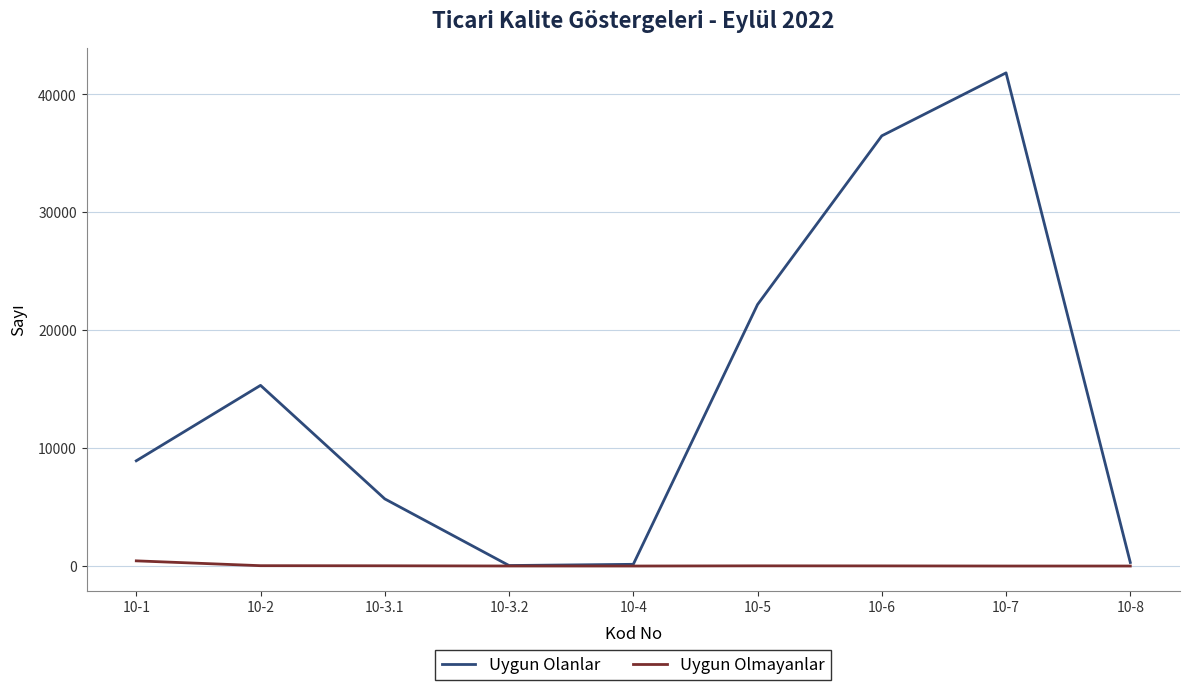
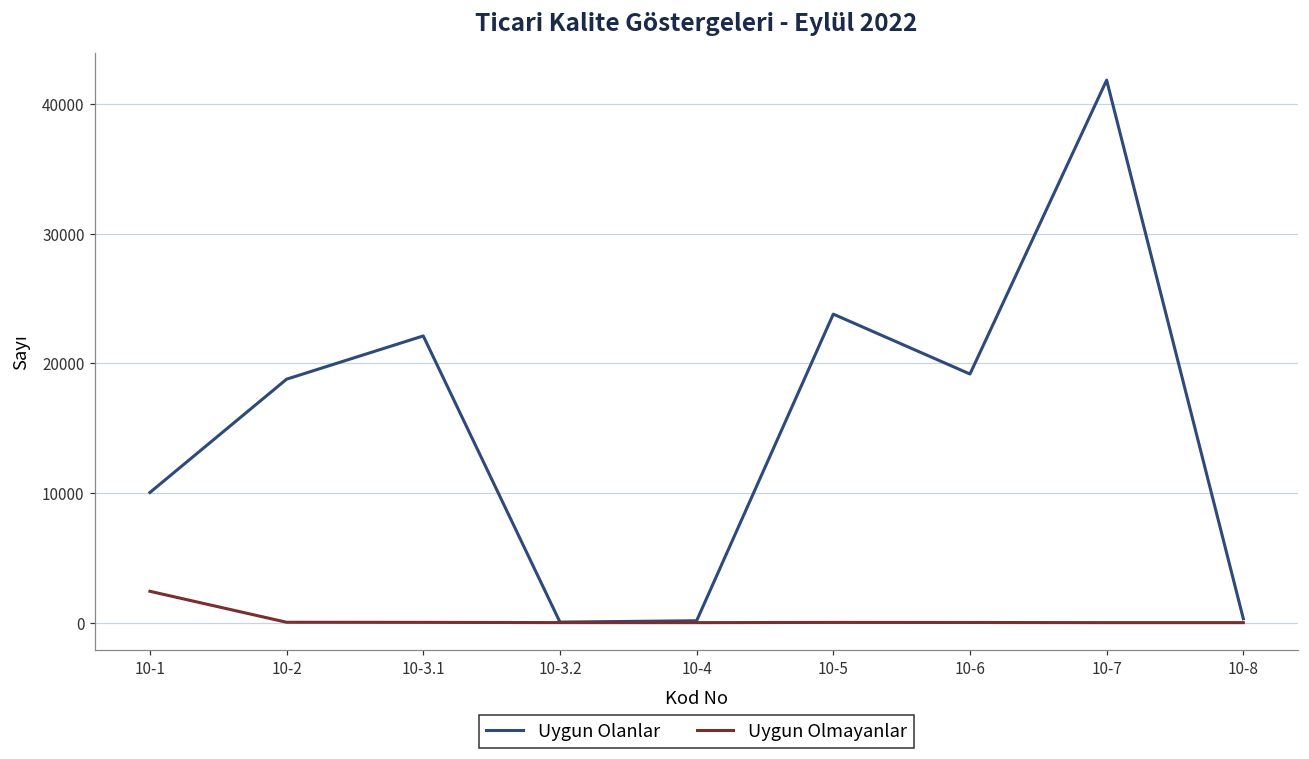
  {
    "Uygun Olanlar": {
-     "10-1": 8900,
-     "10-2": 15300,
-     "10-3.1": 5700,
-     "10-5": 22200,
-     "10-6": 36500,
+     "10-1": 10000,
+     "10-2": 18800,
+     "10-3.1": 22100,
+     "10-5": 23800,
+     "10-6": 19200,
      "10-7": 41800,
      "10-8": 300
    },
    "Uygun Olmayanlar": {
-     "10-1": 400,
+     "10-1": 2400,
      "10-2": 0,
      "10-3.1": 0,
      "10-5": 0,
      "10-6": 0,
      "10-7": 0,
      "10-8": 0
    }
  }
